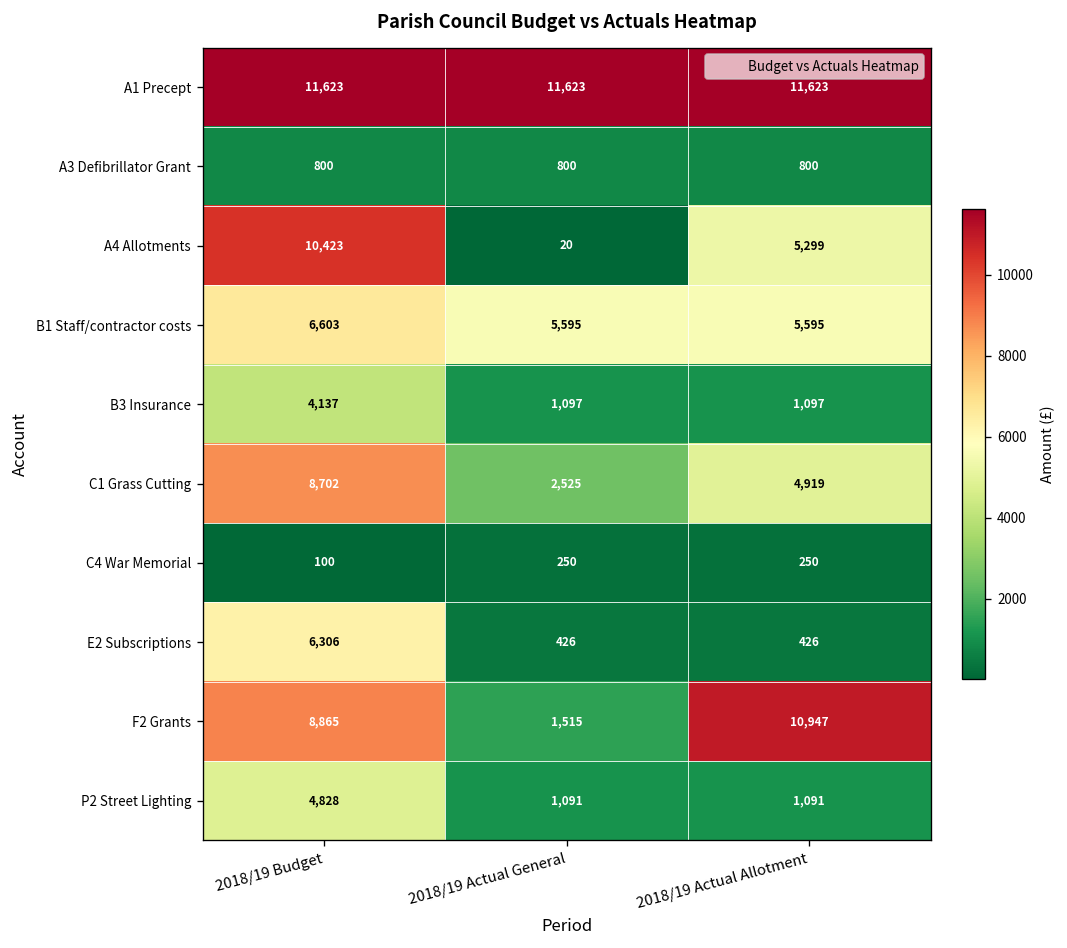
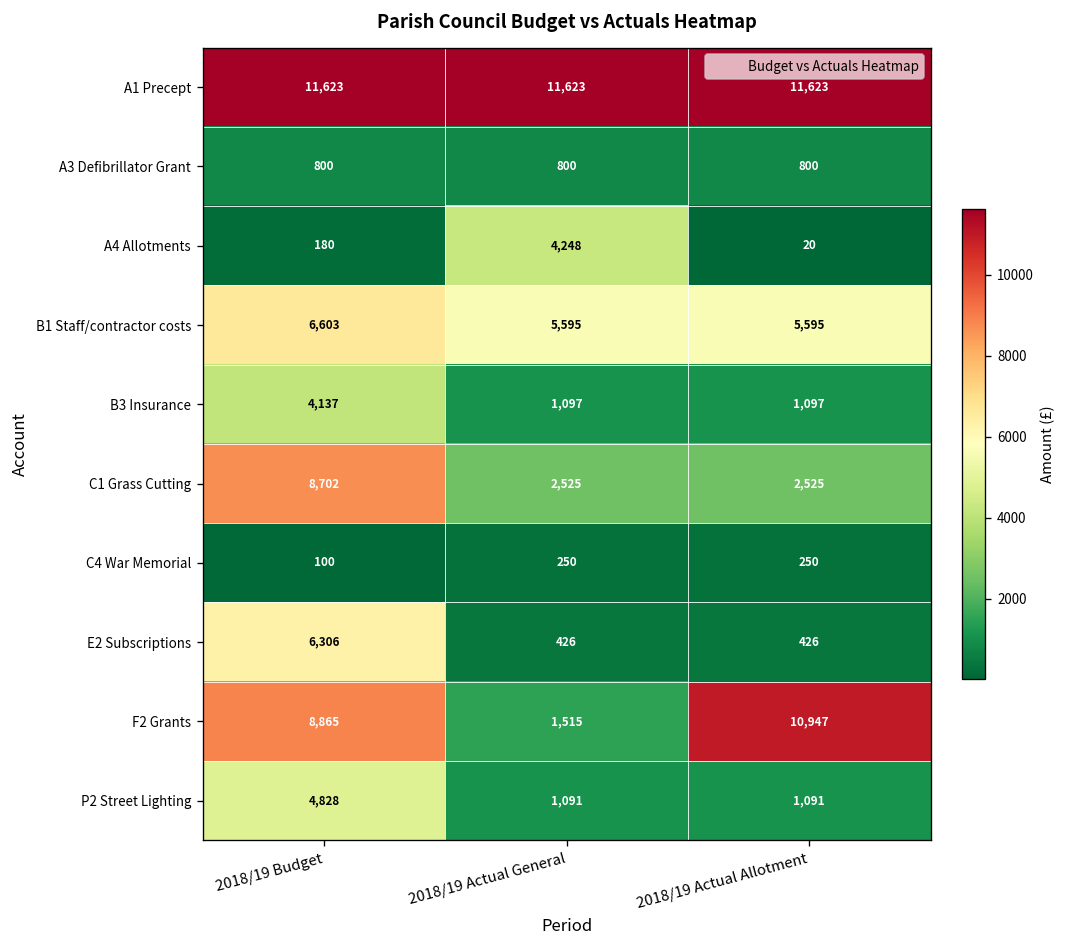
  {
    "A1 Precept": {
      "2018/19 Budget": "11,623",
      "2018/19 Actual General": "11,623",
      "2018/19 Actual Allotment": "11,623"
    },
    "A3 Defibrillator Grant": {
      "2018/19 Budget": "800",
      "2018/19 Actual General": "800",
      "2018/19 Actual Allotment": "800"
    },
    "A4 Allotments": {
-     "2018/19 Budget": "10,423",
-     "2018/19 Actual General": "20",
-     "2018/19 Actual Allotment": "5,299"
+     "2018/19 Budget": "180",
+     "2018/19 Actual General": "4,248",
+     "2018/19 Actual Allotment": "20"
    },
    "B1 Staff/contractor costs": {
      "2018/19 Budget": "6,603",
      "2018/19 Actual General": "5,595",
      "2018/19 Actual Allotment": "5,595"
    },
    "B3 Insurance": {
      "2018/19 Budget": "4,137",
      "2018/19 Actual General": "1,097",
      "2018/19 Actual Allotment": "1,097"
    },
    "C1 Grass Cutting": {
      "2018/19 Budget": "8,702",
      "2018/19 Actual General": "2,525",
-     "2018/19 Actual Allotment": "4,919"
+     "2018/19 Actual Allotment": "2,525"
    },
    "C4 War Memorial": {
      "2018/19 Budget": "100",
      "2018/19 Actual General": "250",
      "2018/19 Actual Allotment": "250"
    },
    "E2 Subscriptions": {
      "2018/19 Budget": "6,306",
      "2018/19 Actual General": "426",
      "2018/19 Actual Allotment": "426"
    },
    "F2 Grants": {
      "2018/19 Budget": "8,865",
      "2018/19 Actual General": "1,515",
      "2018/19 Actual Allotment": "10,947"
    },
    "P2 Street Lighting": {
      "2018/19 Budget": "4,828",
      "2018/19 Actual General": "1,091",
      "2018/19 Actual Allotment": "1,091"
    }
  }
